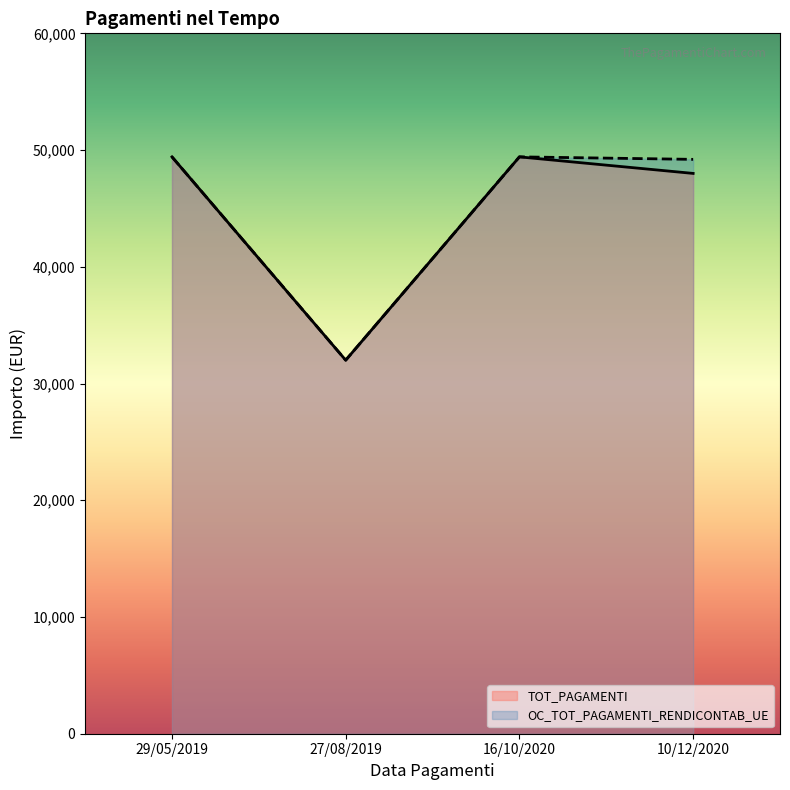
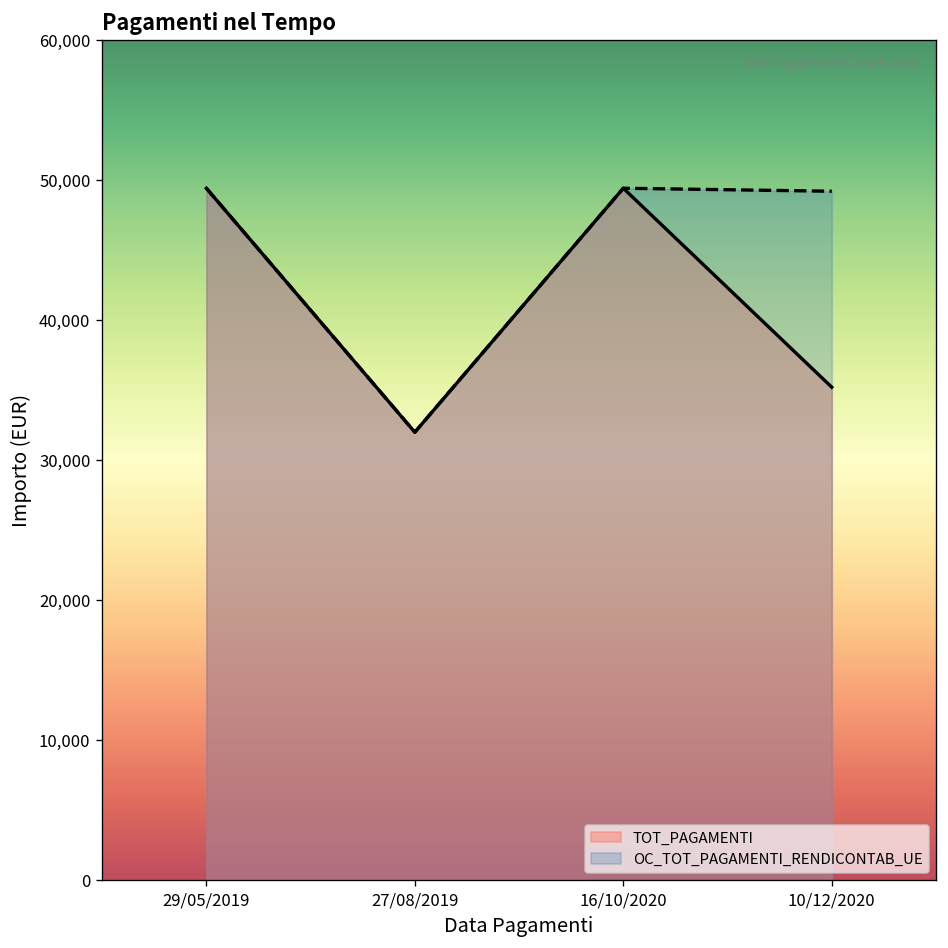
  {
    "TOT_PAGAMENTI": {
-     "10/12/2020": "48,000"
+     "10/12/2020": "35,200"
    },
    "OC_TOT_PAGAMENTI_RENDICONTAB_UE": {
      "10/12/2020": "49,200"
    }
  }
